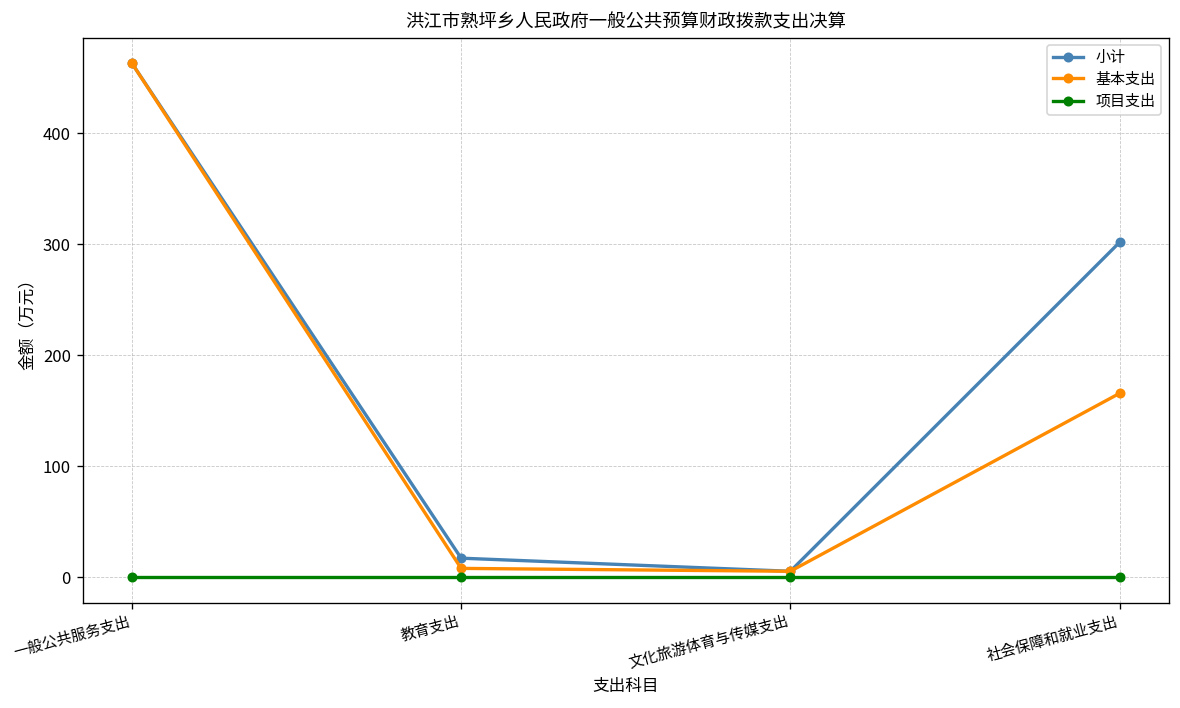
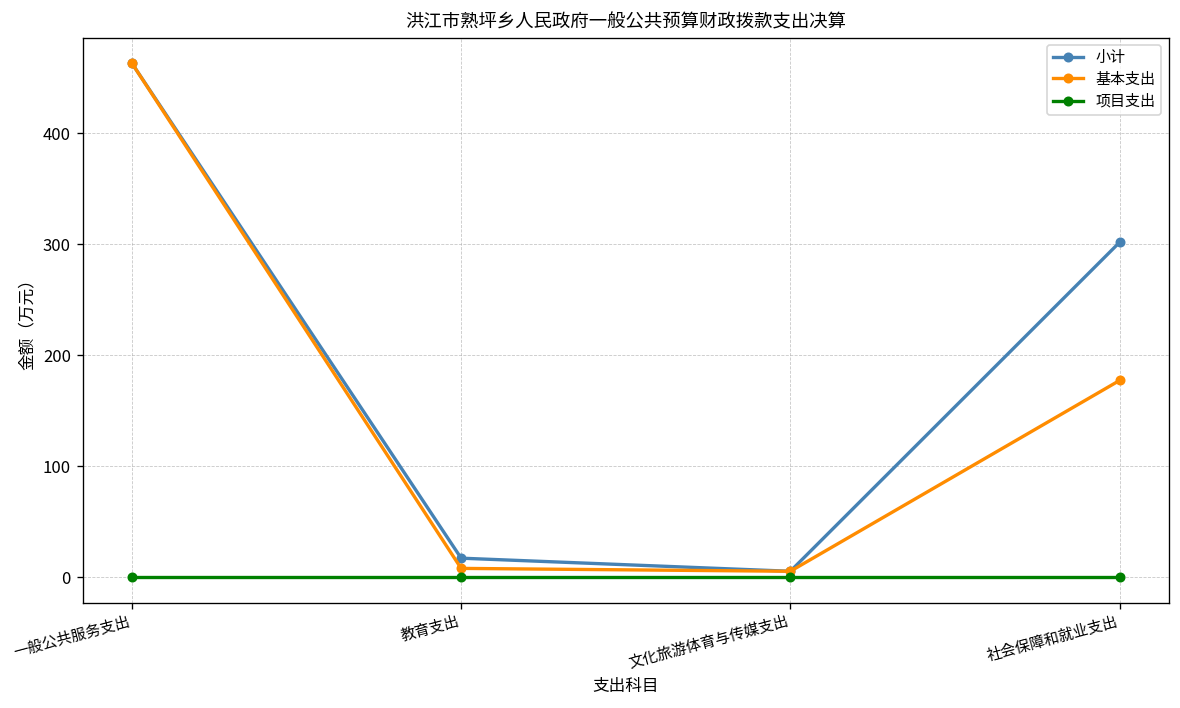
  {
    "小计": {
      "教育支出": 20,
      "社会保障和就业支出": 300
    },
    "基本支出": {
      "教育支出": 10,
-     "社会保障和就业支出": 170
+     "社会保障和就业支出": 180
    },
    "项目支出": {
      "一般公共服务支出": 0,
      "教育支出": 0,
      "文化旅游体育与传媒支出": 0,
      "社会保障和就业支出": 0
    }
  }
